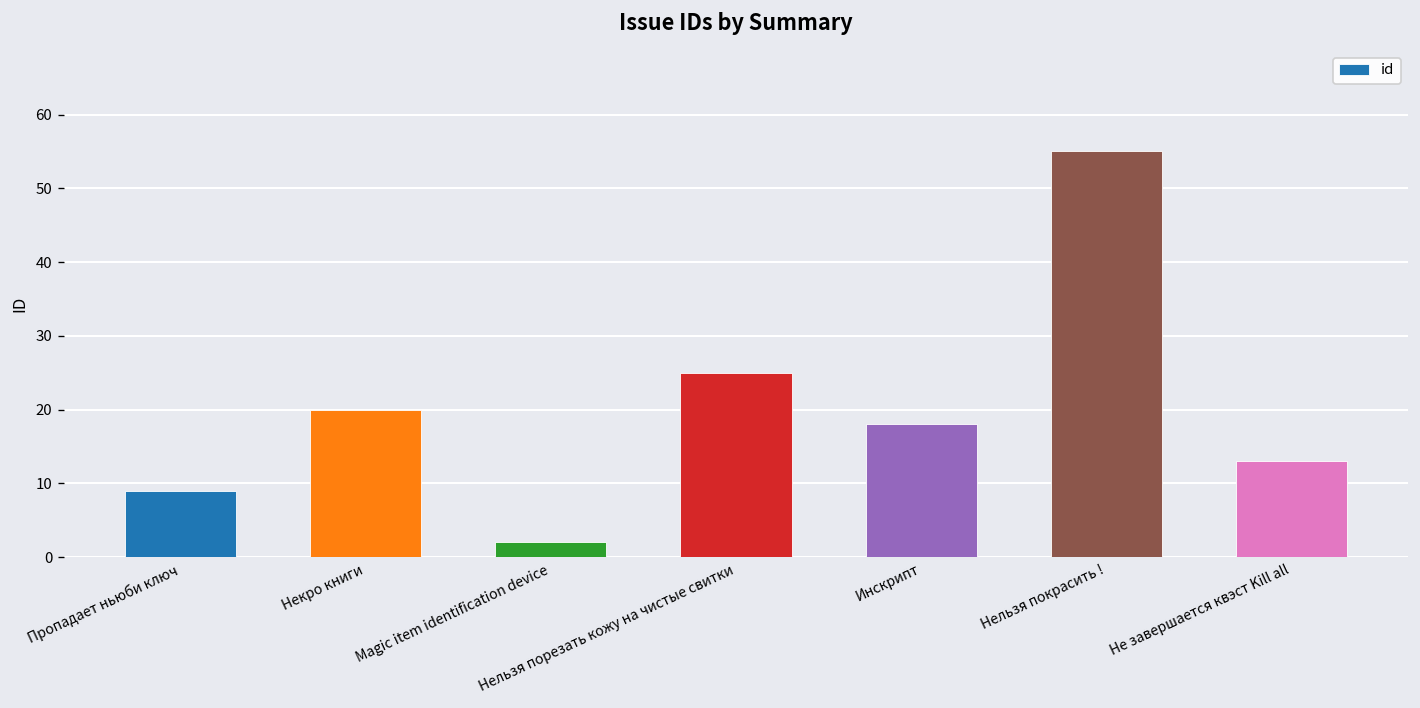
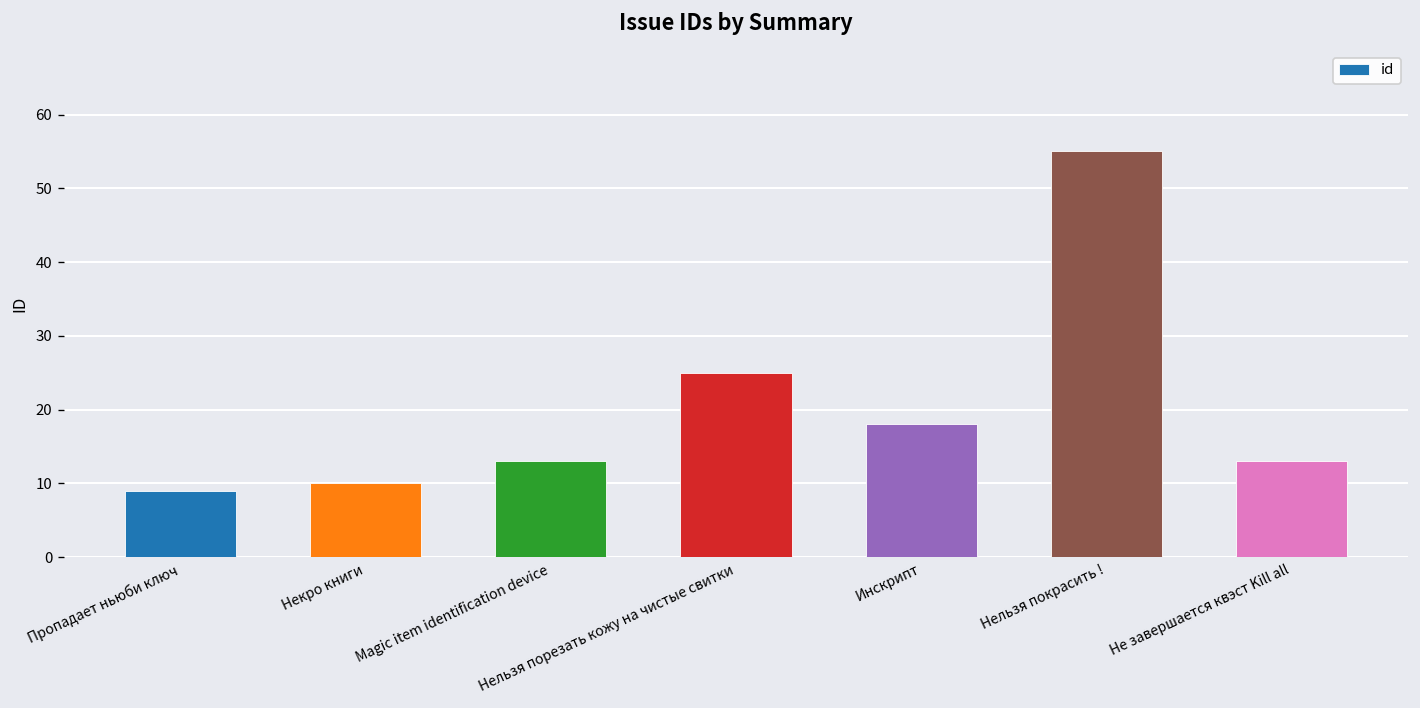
  {
    "Пропадает ньюби ключ": 9,
-   "Некро книги": 20,
-   "Magic item identification device": 2,
+   "Некро книги": 10,
+   "Magic item identification device": 13,
    "Нельзя порезать кожу на чистые свитки": 25,
    "Инскрипт": 18,
    "Нельзя покрасить !": 55,
    "Не завершается квэст Kill all": 13
  }
